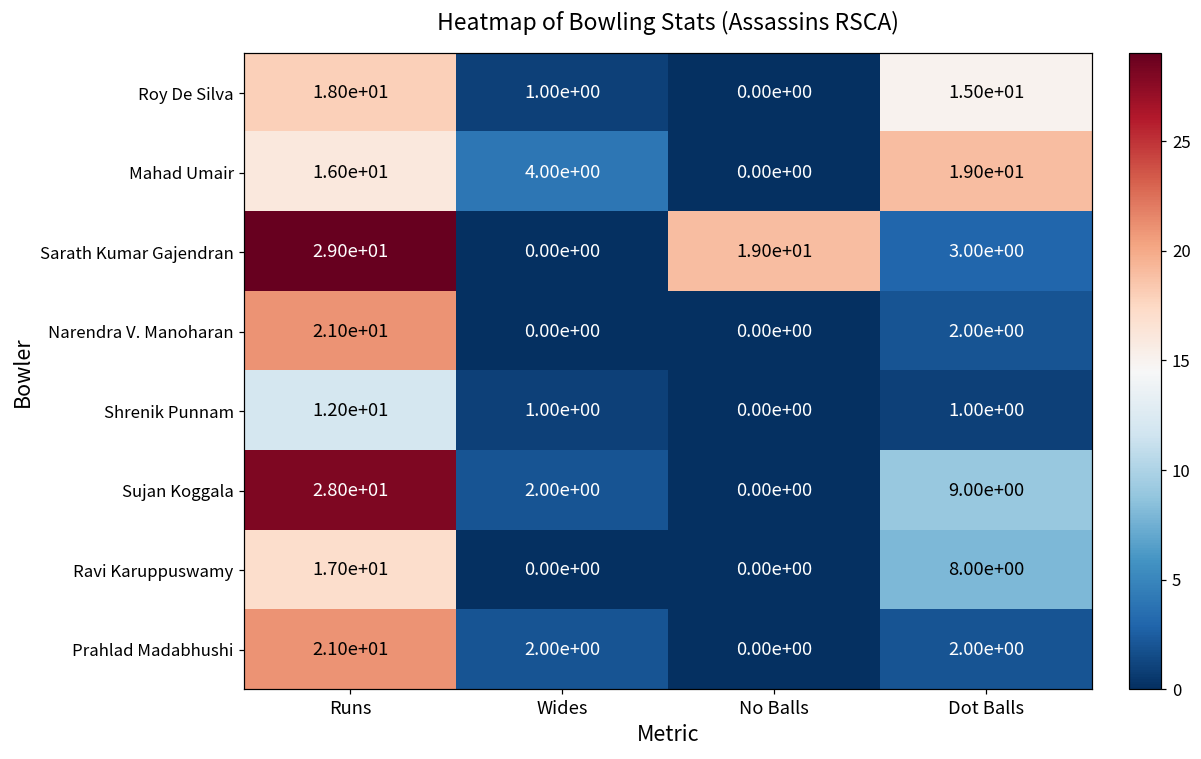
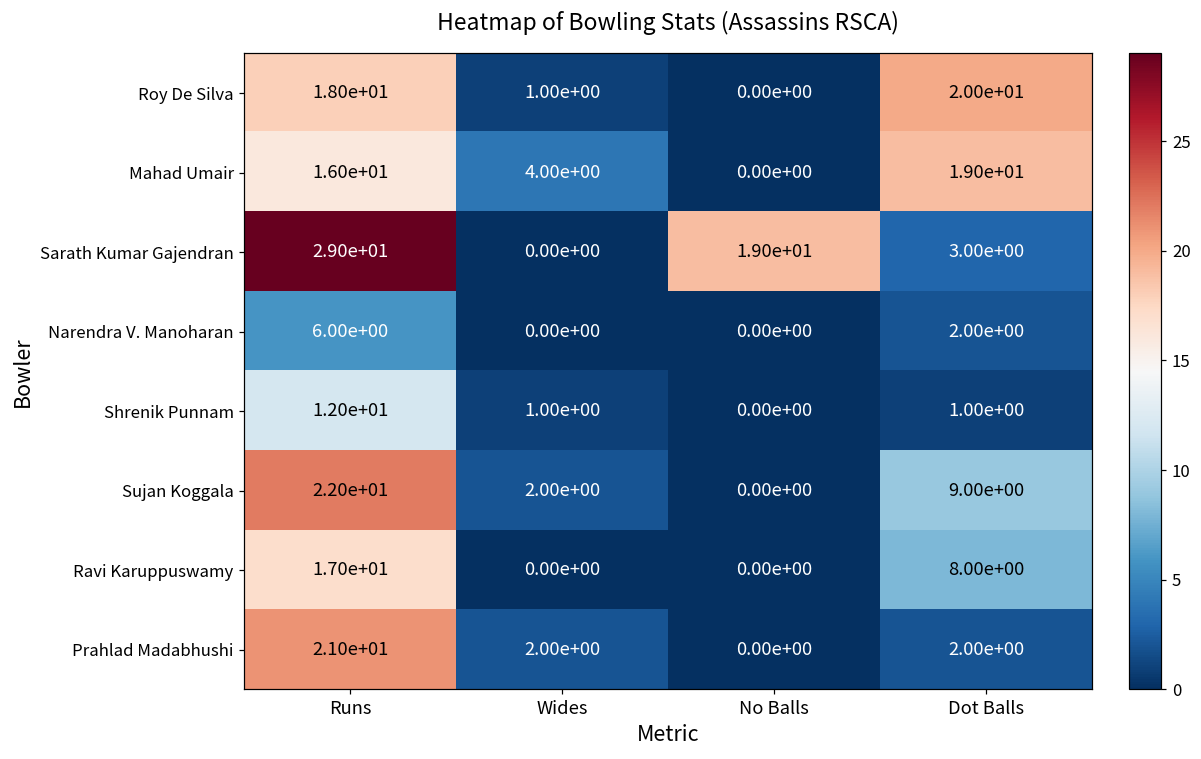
  {
    "Roy De Silva": {
      "Runs": "1.80e+01",
      "Wides": "1.00e+00",
      "No Balls": "0.00e+00",
-     "Dot Balls": "1.50e+01"
+     "Dot Balls": "2.00e+01"
    },
    "Mahad Umair": {
      "Runs": "1.60e+01",
      "Wides": "4.00e+00",
      "No Balls": "0.00e+00",
      "Dot Balls": "1.90e+01"
    },
    "Sarath Kumar Gajendran": {
      "Runs": "2.90e+01",
      "Wides": "0.00e+00",
      "No Balls": "1.90e+01",
      "Dot Balls": "3.00e+00"
    },
    "Narendra V. Manoharan": {
-     "Runs": "2.10e+01",
+     "Runs": "6.00e+00",
      "Wides": "0.00e+00",
      "No Balls": "0.00e+00",
      "Dot Balls": "2.00e+00"
    },
    "Shrenik Punnam": {
      "Runs": "1.20e+01",
      "Wides": "1.00e+00",
      "No Balls": "0.00e+00",
      "Dot Balls": "1.00e+00"
    },
    "Sujan Koggala": {
-     "Runs": "2.80e+01",
+     "Runs": "2.20e+01",
      "Wides": "2.00e+00",
      "No Balls": "0.00e+00",
      "Dot Balls": "9.00e+00"
    },
    "Ravi Karuppuswamy": {
      "Runs": "1.70e+01",
      "Wides": "0.00e+00",
      "No Balls": "0.00e+00",
      "Dot Balls": "8.00e+00"
    },
    "Prahlad Madabhushi": {
      "Runs": "2.10e+01",
      "Wides": "2.00e+00",
      "No Balls": "0.00e+00",
      "Dot Balls": "2.00e+00"
    }
  }
